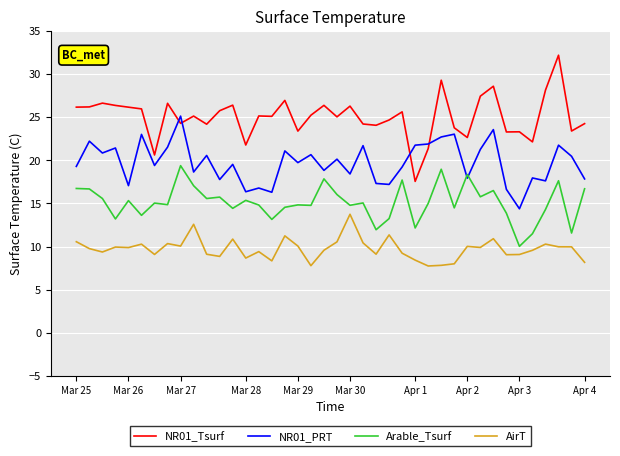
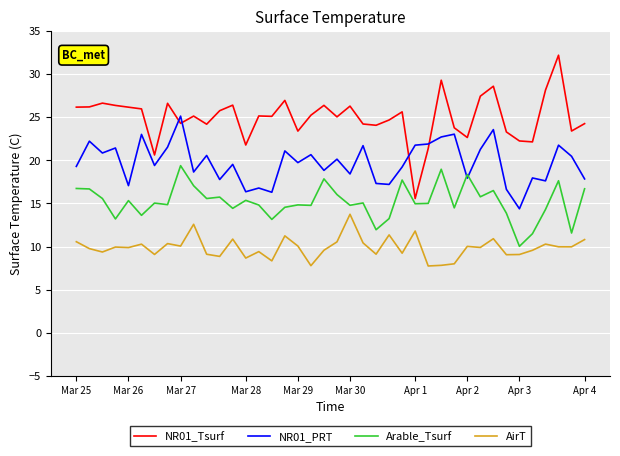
  {
    "NR01_Tsurf": {
      "Mar 25": 26,
      "Mar 26": 26,
      "Mar 27": 24,
      "Mar 28": 22,
      "Mar 29": 23,
      "Mar 30": 26,
-     "Apr 1": 18,
+     "Apr 1": 16,
      "Apr 2": 23,
-     "Apr 3": 23,
+     "Apr 3": 22,
      "Apr 4": 24
    },
    "NR01_PRT": {
      "Mar 25": 19,
      "Mar 26": 17,
      "Mar 27": 25,
      "Mar 28": 16,
      "Mar 29": 20,
      "Mar 30": 18,
      "Apr 1": 22,
      "Apr 2": 18,
      "Apr 3": 14,
      "Apr 4": 18
    },
    "Arable_Tsurf": {
      "Mar 25": 17,
      "Mar 26": 15,
      "Mar 27": 19,
      "Mar 28": 15,
      "Mar 29": 15,
      "Mar 30": 15,
-     "Apr 1": 12,
+     "Apr 1": 15,
      "Apr 2": 18,
      "Apr 3": 10,
      "Apr 4": 17
    },
    "AirT": {
      "Mar 25": 11,
      "Mar 26": 10,
      "Mar 27": 10,
      "Mar 28": 9,
      "Mar 29": 10,
      "Mar 30": 14,
-     "Apr 1": 8,
+     "Apr 1": 12,
      "Apr 2": 10,
      "Apr 3": 9,
-     "Apr 4": 8
+     "Apr 4": 11
    }
  }
